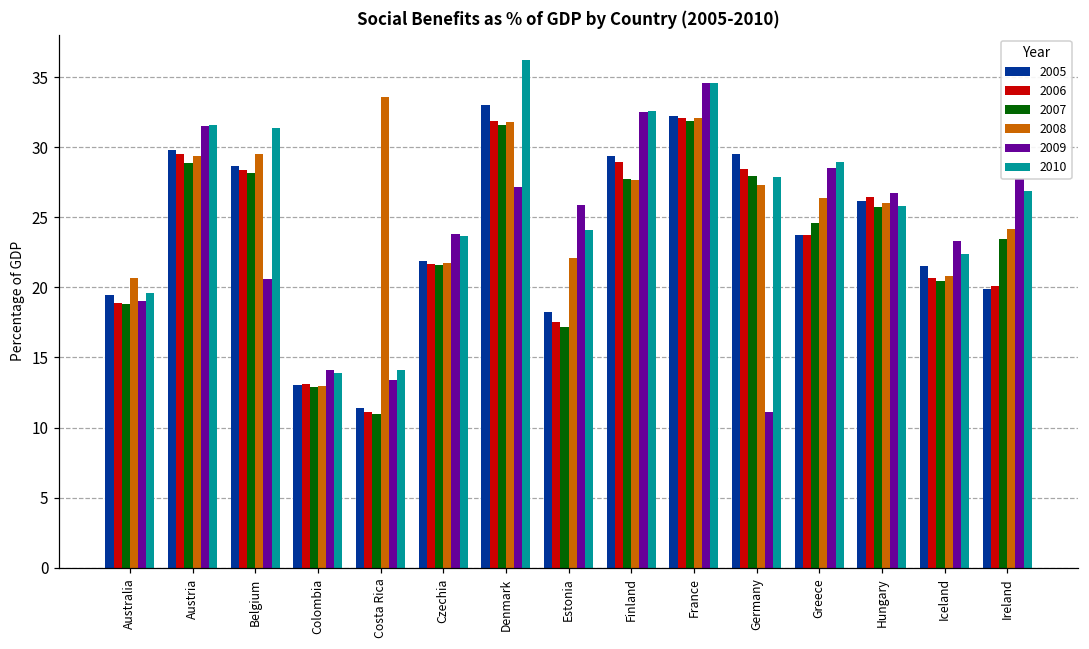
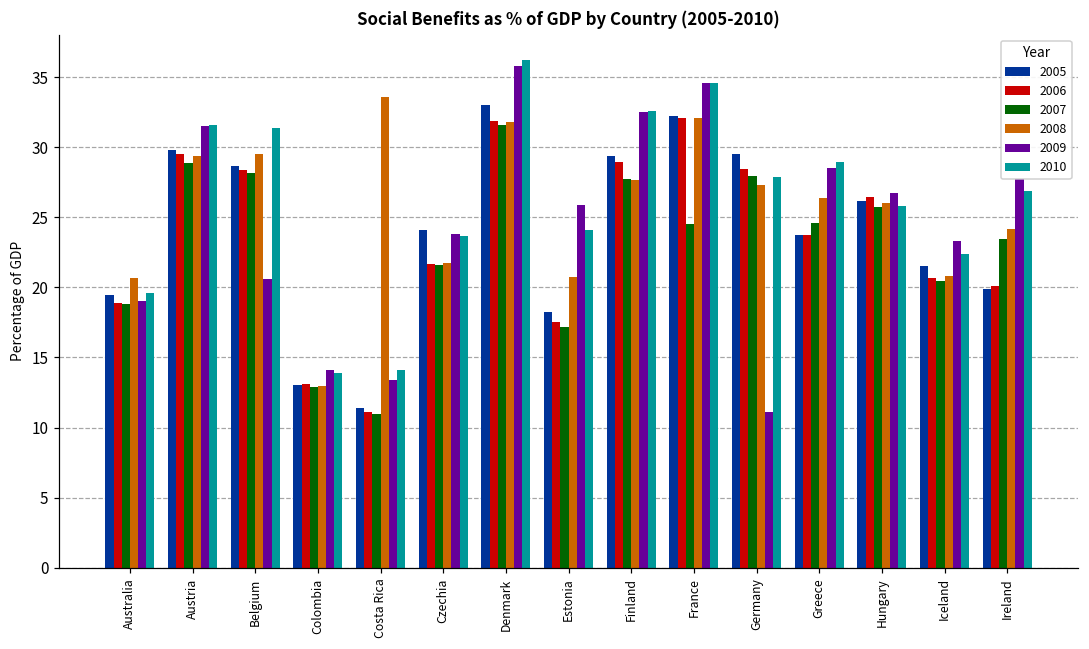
  {
    "2005": {
      "Australia": 19.5,
      "Austria": 29.8,
      "Belgium": 28.7,
      "Colombia": 13.1,
      "Costa Rica": 11.4,
-     "Czechia": 21.9,
+     "Czechia": 24.1,
      "Denmark": 33.0,
      "Estonia": 18.2,
      "Finland": 29.4,
      "France": 32.3,
      "Germany": 29.5,
      "Greece": 23.7,
      "Hungary": 26.2,
      "Iceland": 21.5,
      "Ireland": 19.9
    },
    "2006": {
      "Australia": 18.9,
      "Austria": 29.5,
      "Belgium": 28.4,
      "Colombia": 13.1,
      "Costa Rica": 11.1,
      "Czechia": 21.7,
      "Denmark": 31.9,
      "Estonia": 17.5,
      "Finland": 28.9,
      "France": 32.1,
      "Germany": 28.5,
      "Greece": 23.8,
      "Hungary": 26.5,
      "Iceland": 20.7,
      "Ireland": 20.1
    },
    "2007": {
      "Australia": 18.8,
      "Austria": 28.9,
      "Belgium": 28.2,
      "Colombia": 12.9,
      "Costa Rica": 10.9,
      "Czechia": 21.6,
      "Denmark": 31.6,
      "Estonia": 17.2,
      "Finland": 27.7,
-     "France": 31.9,
+     "France": 24.5,
      "Germany": 27.9,
      "Greece": 24.6,
      "Hungary": 25.8,
      "Iceland": 20.5,
      "Ireland": 23.4
    },
    "2008": {
      "Australia": 20.7,
      "Austria": 29.4,
      "Belgium": 29.5,
      "Colombia": 13.0,
      "Costa Rica": 33.6,
      "Czechia": 21.7,
      "Denmark": 31.8,
-     "Estonia": 22.1,
+     "Estonia": 20.8,
      "Finland": 27.6,
      "France": 32.1,
      "Germany": 27.3,
      "Greece": 26.4,
      "Hungary": 26.0,
      "Iceland": 20.8,
      "Ireland": 24.2
    },
    "2009": {
      "Australia": 19.0,
      "Austria": 31.5,
      "Belgium": 20.6,
      "Colombia": 14.1,
      "Costa Rica": 13.4,
      "Czechia": 23.8,
-     "Denmark": 27.1,
+     "Denmark": 35.8,
      "Estonia": 25.9,
      "Finland": 32.5,
      "France": 34.6,
      "Germany": 11.1,
      "Greece": 28.5,
      "Hungary": 26.8,
      "Iceland": 23.3,
      "Ireland": 27.8
    },
    "2010": {
      "Australia": 19.6,
      "Austria": 31.6,
      "Belgium": 31.4,
      "Colombia": 13.9,
      "Costa Rica": 14.1,
      "Czechia": 23.7,
      "Denmark": 36.2,
      "Estonia": 24.1,
      "Finland": 32.6,
      "France": 34.6,
      "Germany": 27.9,
      "Greece": 29.0,
      "Hungary": 25.8,
      "Iceland": 22.4,
      "Ireland": 26.9
    }
  }
